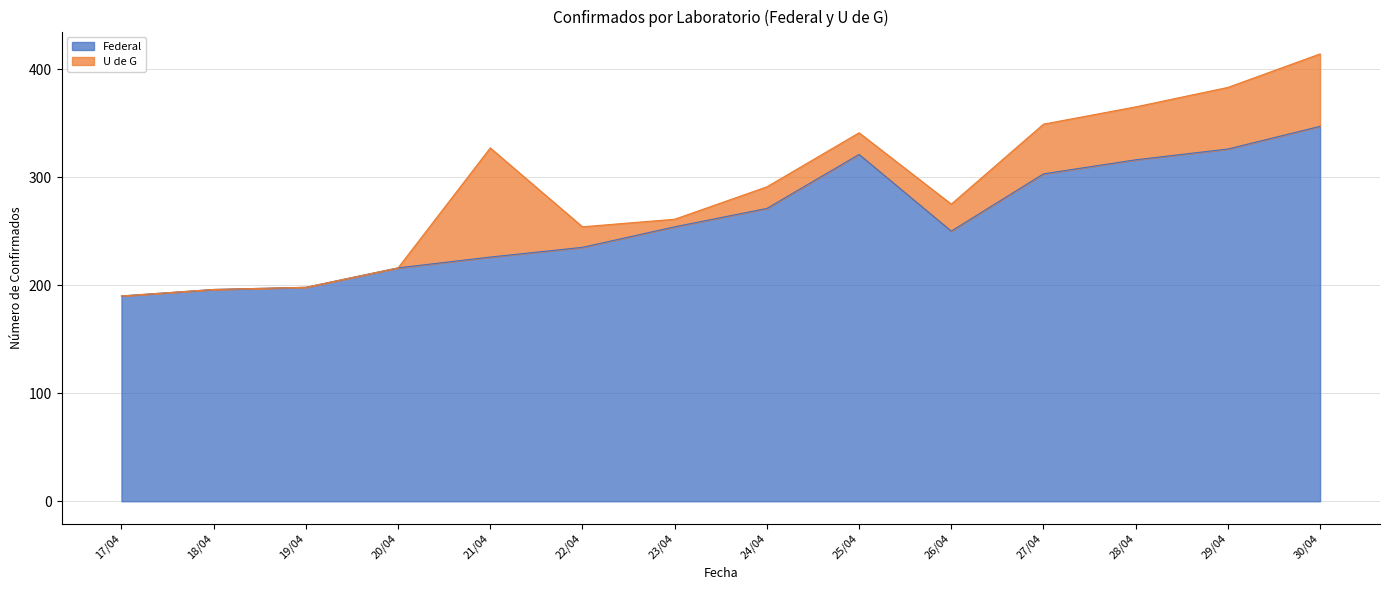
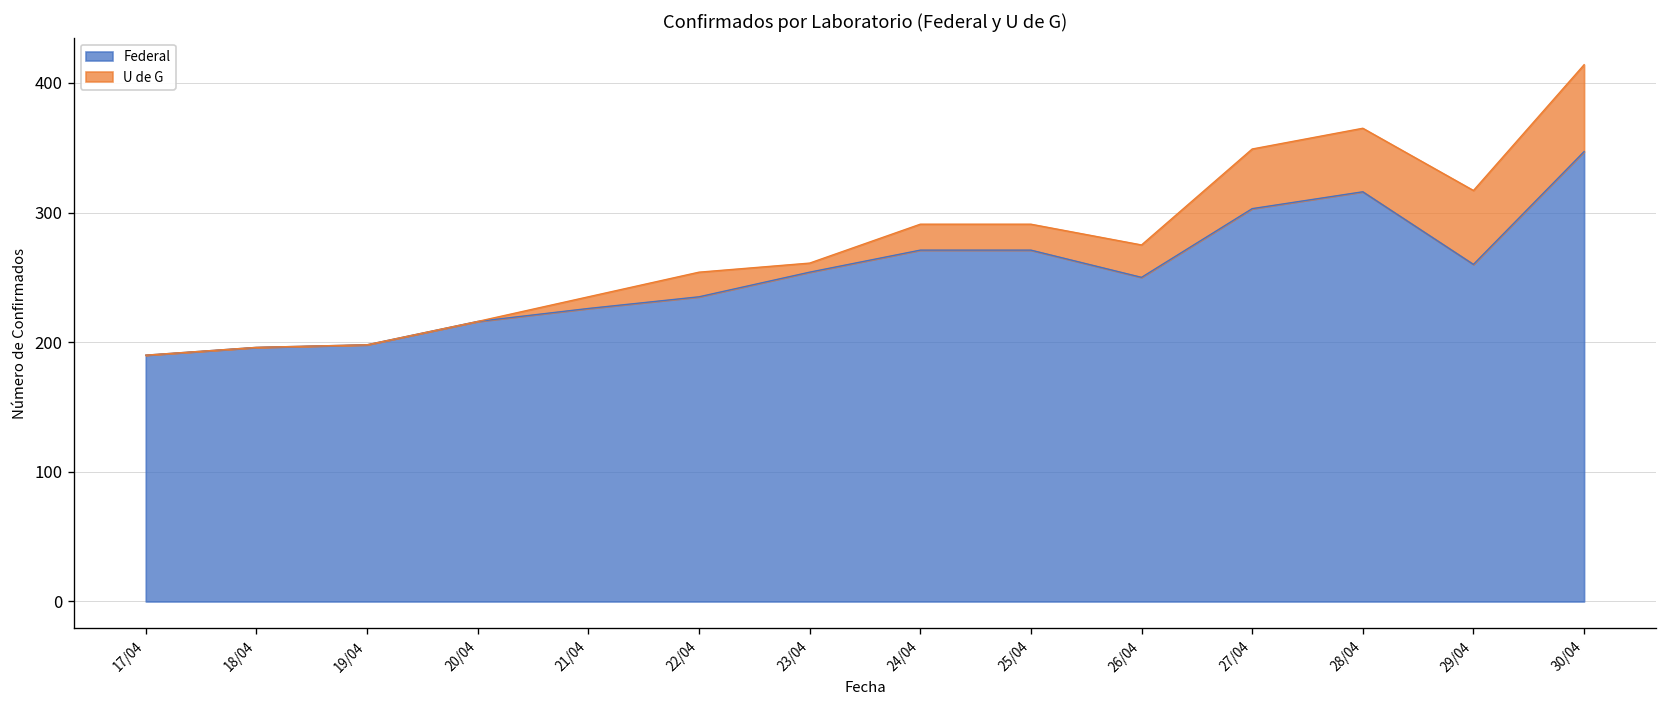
  {
    "Federal": {
      "21/04": 226,
      "22/04": 235,
      "23/04": 254,
      "24/04": 271,
-     "25/04": 321,
+     "25/04": 271,
      "26/04": 250,
      "27/04": 303,
      "28/04": 316,
-     "29/04": 326,
+     "29/04": 260,
      "30/04": 347
    },
    "U de G": {
-     "21/04": 101,
+     "21/04": 9,
      "22/04": 19,
      "23/04": 7,
      "24/04": 20,
      "25/04": 20,
      "26/04": 25,
      "27/04": 46,
      "28/04": 49,
      "29/04": 57,
      "30/04": 67
    }
  }
